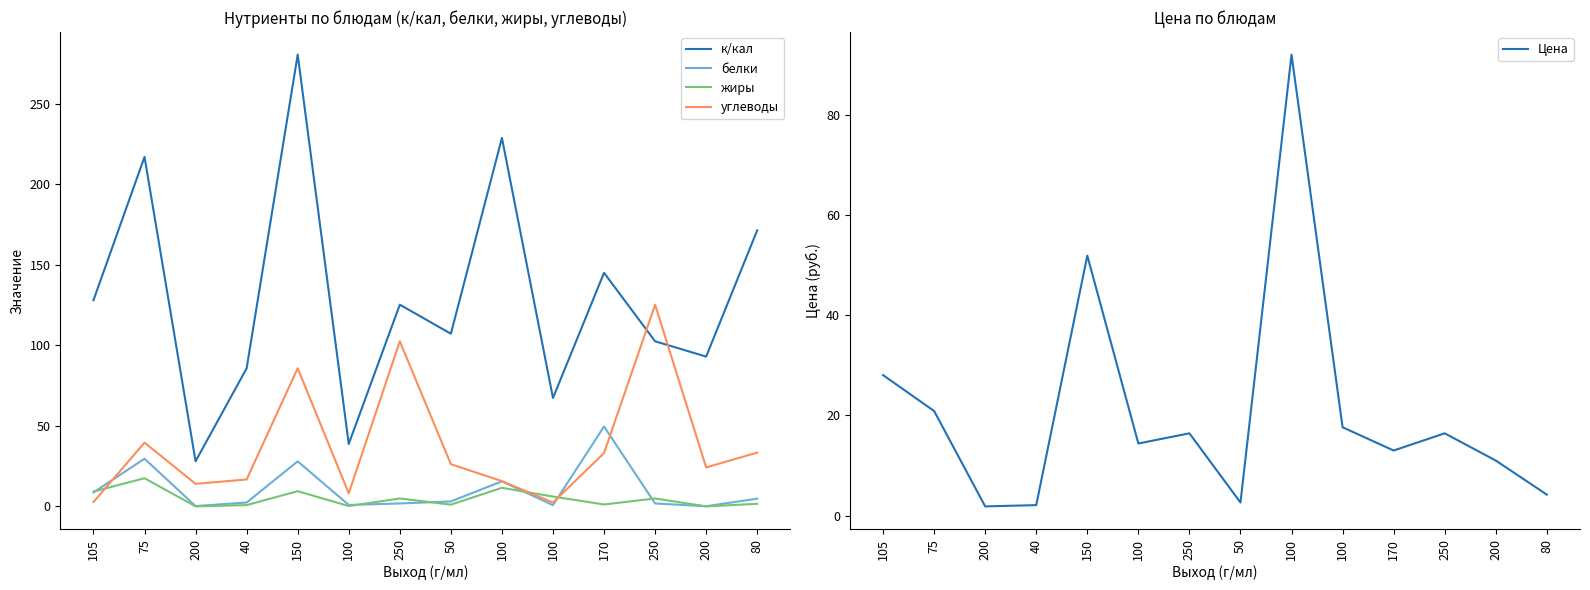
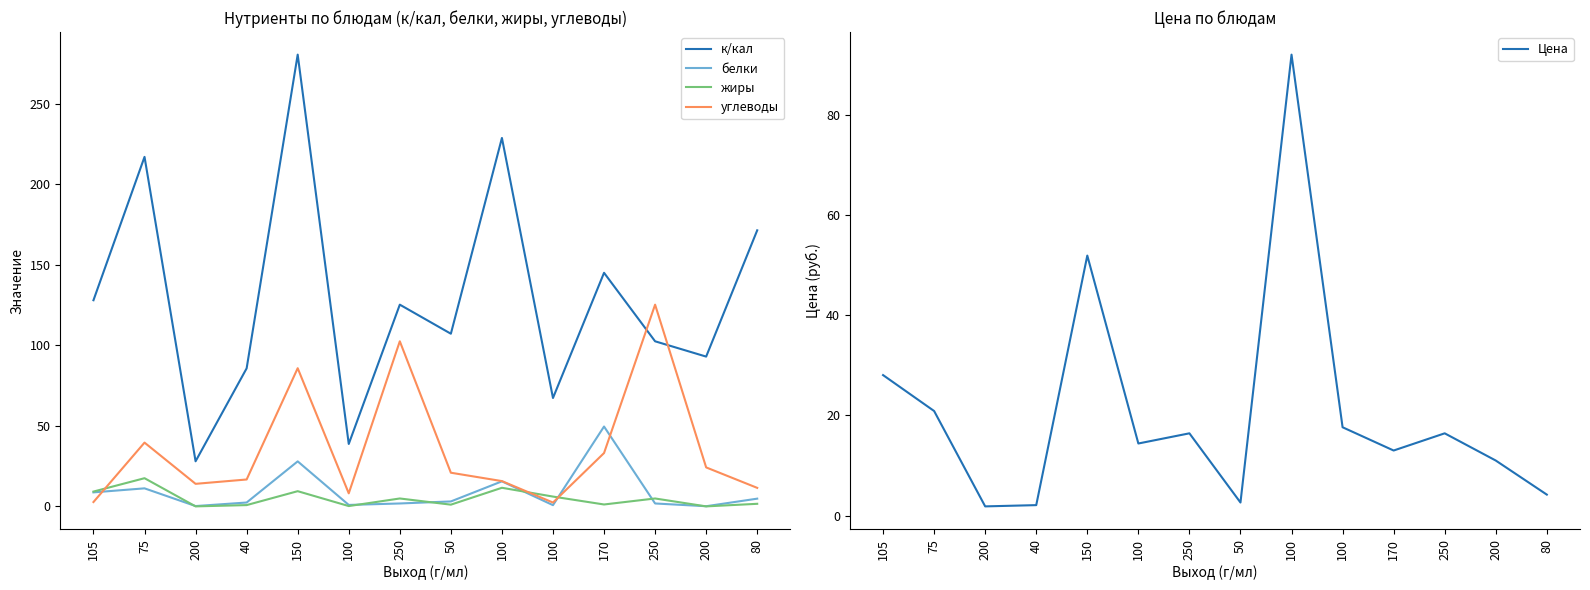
  {
    "Нутриенты по блюдам (к/кал, белки, жиры, углеводы)": {
      "к/кал": {
        "105": 128,
        "75": 217,
        "40": 86,
        "150": 280,
        "50": 107,
        "170": 145,
        "80": 171
      },
      "белки": {
-       "75": 30,
+       "75": 11,
        "40": 2,
        "150": 28,
        "50": 3,
        "170": 50,
        "80": 5
      },
      "жиры": {
        "75": 18,
        "40": 1,
        "150": 9,
        "50": 1,
        "170": 1,
        "80": 2
      },
      "углеводы": {
        "105": 3,
        "75": 40,
        "40": 17,
        "150": 86,
-       "50": 26,
+       "50": 21,
        "170": 33,
-       "80": 33
+       "80": 12
      }
    },
    "Цена по блюдам": {
      "105": 28,
      "75": 21,
      "40": 2,
      "150": 52,
      "50": 3,
      "170": 13,
      "80": 4
    }
  }
